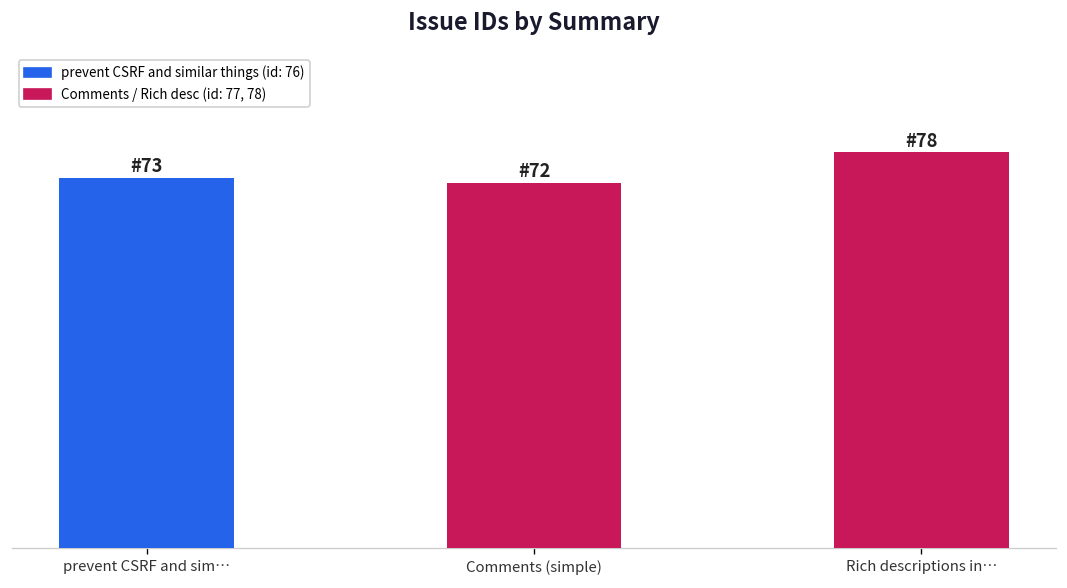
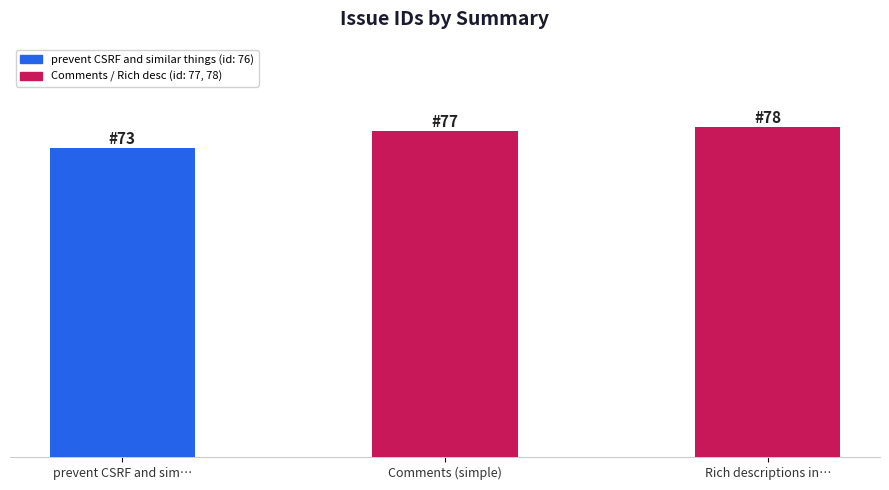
  {
    "prevent CSRF and sim…": 73,
-   "Comments (simple)": 72,
+   "Comments (simple)": 77,
    "Rich descriptions in…": 78
  }
